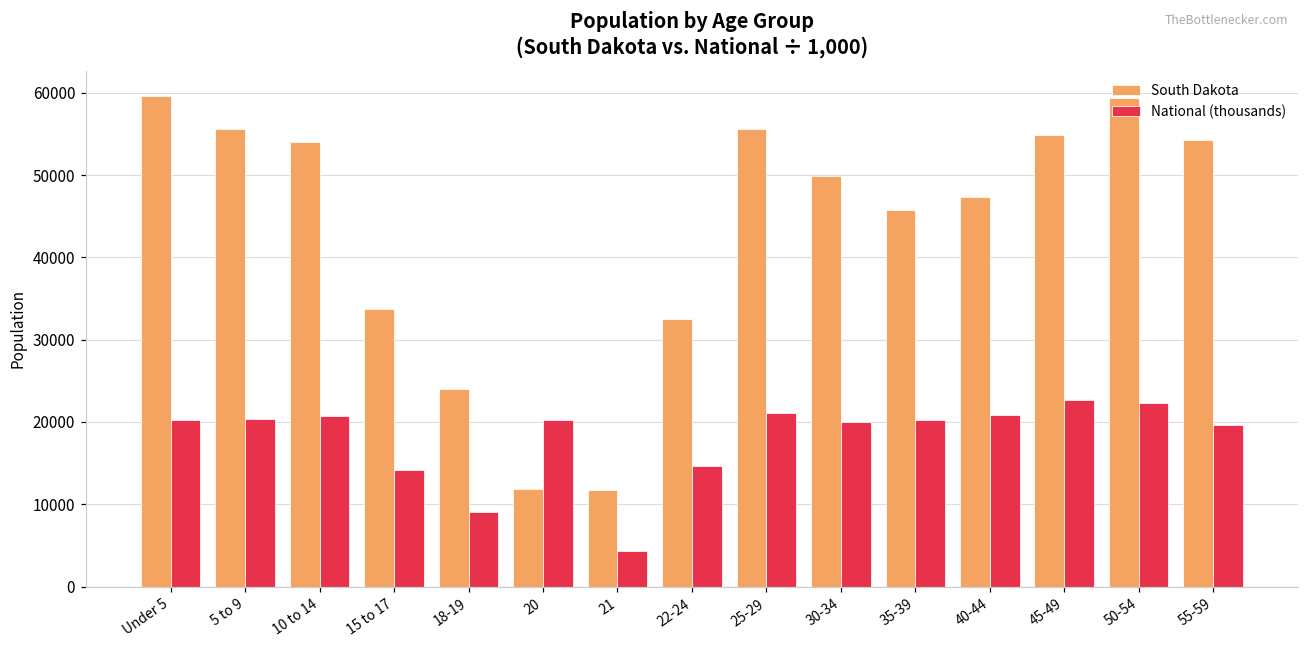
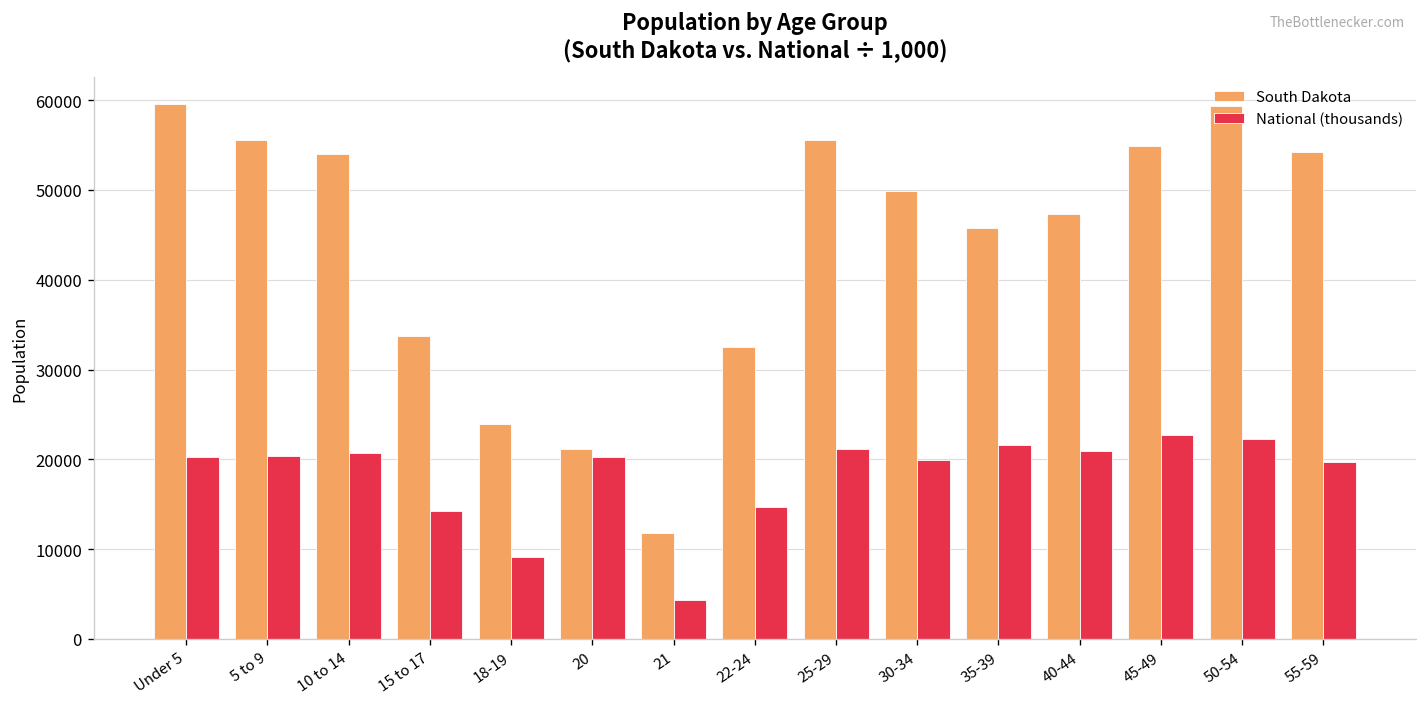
  {
    "South Dakota": {
      "Under 5": 60000,
      "5 to 9": 56000,
      "10 to 14": 54000,
      "15 to 17": 34000,
      "18-19": 24000,
-     "20": 12000,
+     "20": 21000,
      "21": 12000,
      "22-24": 33000,
      "25-29": 56000,
      "30-34": 50000,
      "35-39": 46000,
      "40-44": 47000,
      "45-49": 55000,
      "50-54": 59000,
      "55-59": 54000
    },
    "National (thousands)": {
      "Under 5": 20000,
      "5 to 9": 20000,
      "10 to 14": 21000,
      "15 to 17": 14000,
      "18-19": 9000,
      "20": 20000,
      "21": 4000,
      "22-24": 15000,
      "25-29": 21000,
      "30-34": 20000,
-     "35-39": 20000,
+     "35-39": 22000,
      "40-44": 21000,
      "45-49": 23000,
      "50-54": 22000,
      "55-59": 20000
    }
  }
